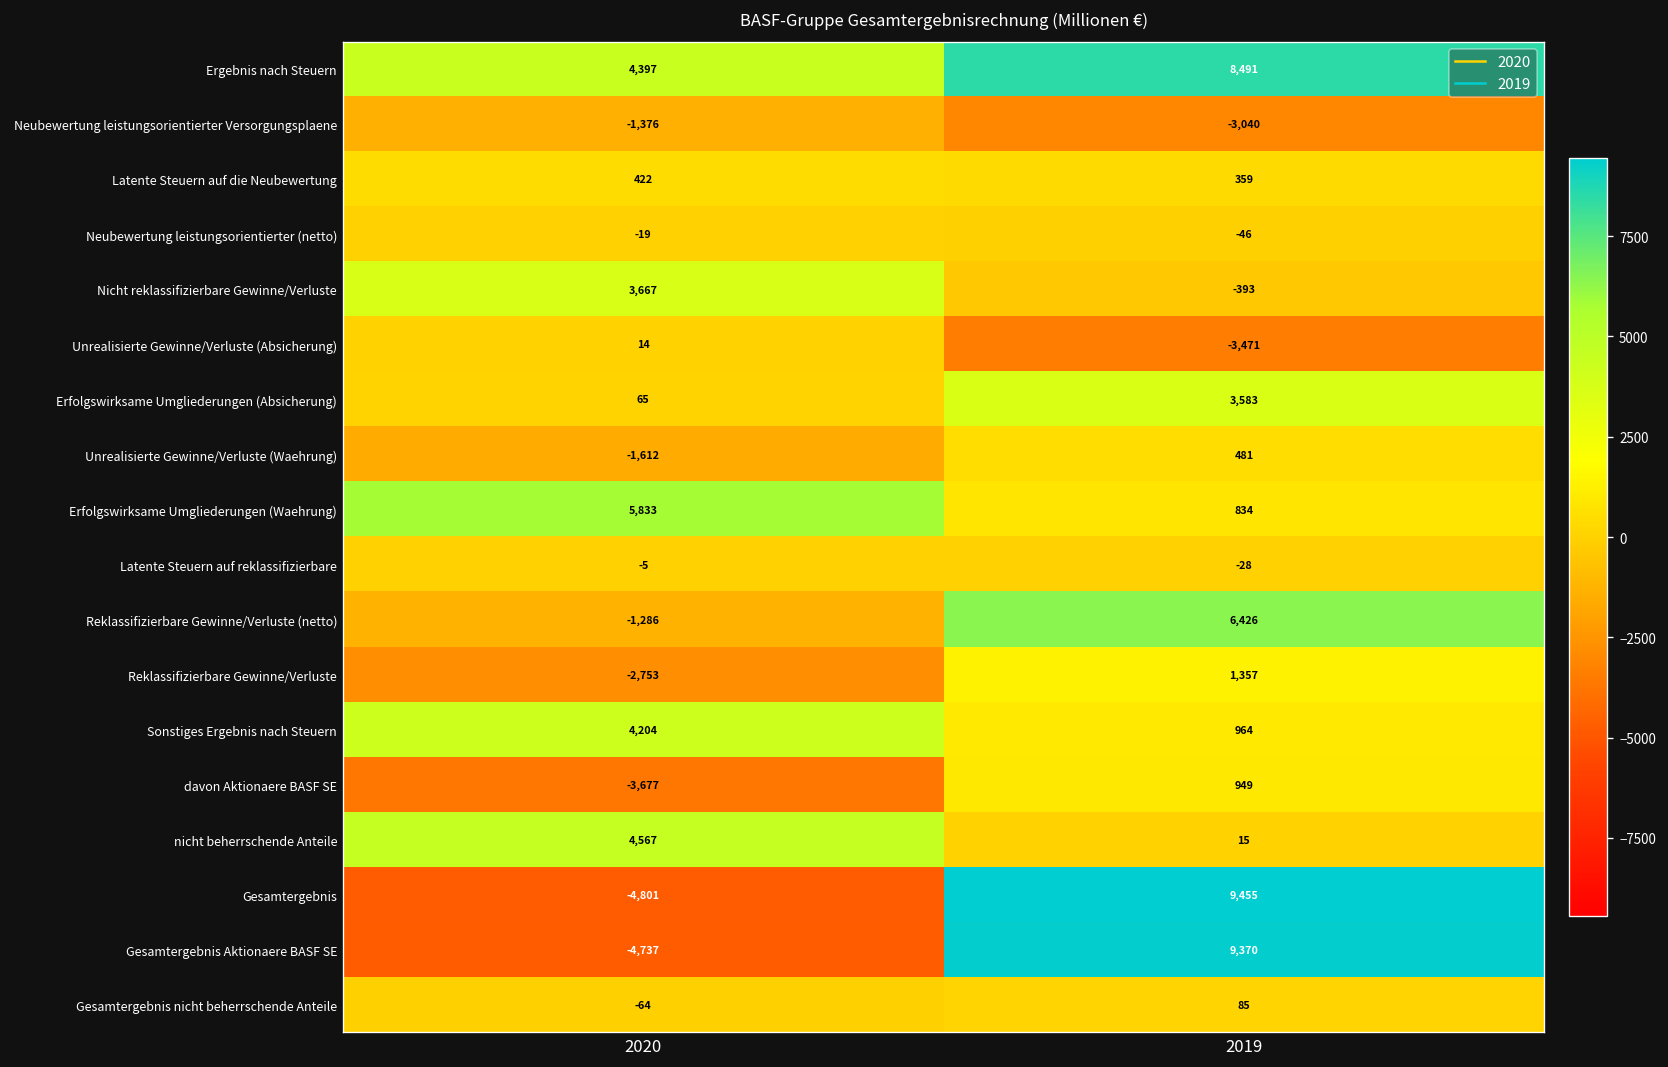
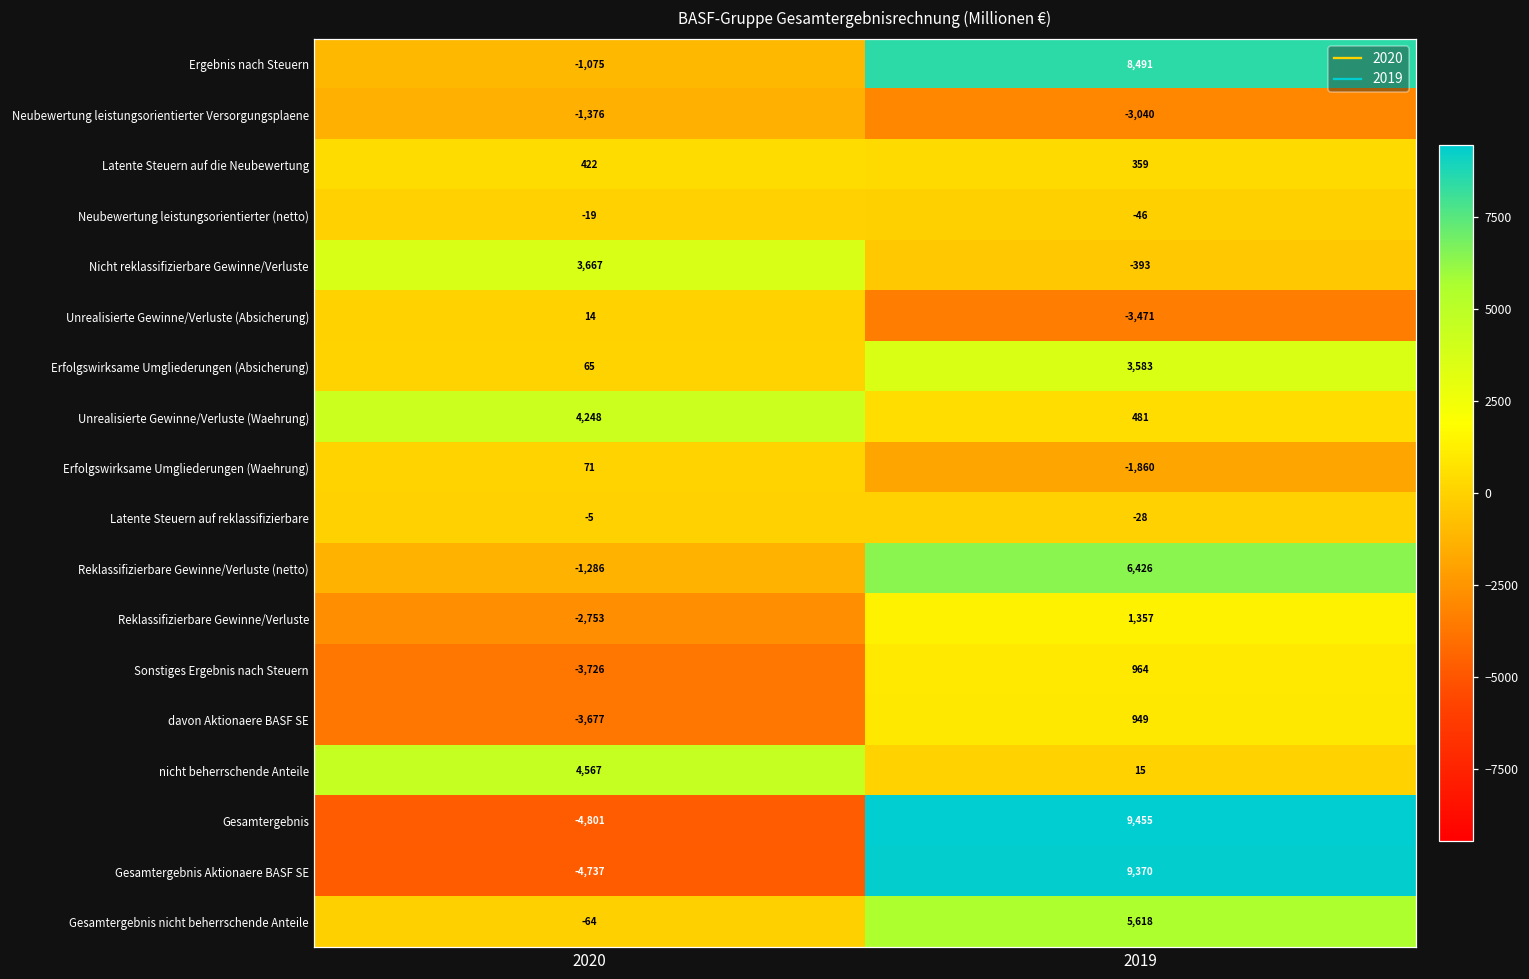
  {
    "Ergebnis nach Steuern": {
-     "2020": "4,397",
+     "2020": "-1,075",
      "2019": "8,491"
    },
    "Neubewertung leistungsorientierter Versorgungsplaene": {
      "2020": "-1,376",
      "2019": "-3,040"
    },
    "Latente Steuern auf die Neubewertung": {
      "2020": "422",
      "2019": "359"
    },
    "Neubewertung leistungsorientierter (netto)": {
      "2020": "-19",
      "2019": "-46"
    },
    "Nicht reklassifizierbare Gewinne/Verluste": {
      "2020": "3,667",
      "2019": "-393"
    },
    "Unrealisierte Gewinne/Verluste (Absicherung)": {
      "2020": "14",
      "2019": "-3,471"
    },
    "Erfolgswirksame Umgliederungen (Absicherung)": {
      "2020": "65",
      "2019": "3,583"
    },
    "Unrealisierte Gewinne/Verluste (Waehrung)": {
-     "2020": "-1,612",
+     "2020": "4,248",
      "2019": "481"
    },
    "Erfolgswirksame Umgliederungen (Waehrung)": {
-     "2020": "5,833",
-     "2019": "834"
+     "2020": "71",
+     "2019": "-1,860"
    },
    "Latente Steuern auf reklassifizierbare": {
      "2020": "-5",
      "2019": "-28"
    },
    "Reklassifizierbare Gewinne/Verluste (netto)": {
      "2020": "-1,286",
      "2019": "6,426"
    },
    "Reklassifizierbare Gewinne/Verluste": {
      "2020": "-2,753",
      "2019": "1,357"
    },
    "Sonstiges Ergebnis nach Steuern": {
-     "2020": "4,204",
+     "2020": "-3,726",
      "2019": "964"
    },
    "davon Aktionaere BASF SE": {
      "2020": "-3,677",
      "2019": "949"
    },
    "nicht beherrschende Anteile": {
      "2020": "4,567",
      "2019": "15"
    },
    "Gesamtergebnis": {
      "2020": "-4,801",
      "2019": "9,455"
    },
    "Gesamtergebnis Aktionaere BASF SE": {
      "2020": "-4,737",
      "2019": "9,370"
    },
    "Gesamtergebnis nicht beherrschende Anteile": {
      "2020": "-64",
-     "2019": "85"
+     "2019": "5,618"
    }
  }
